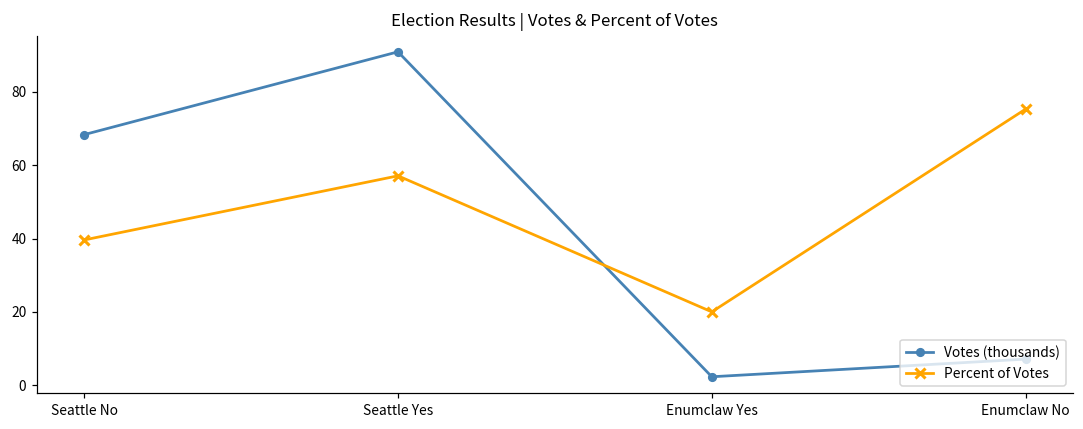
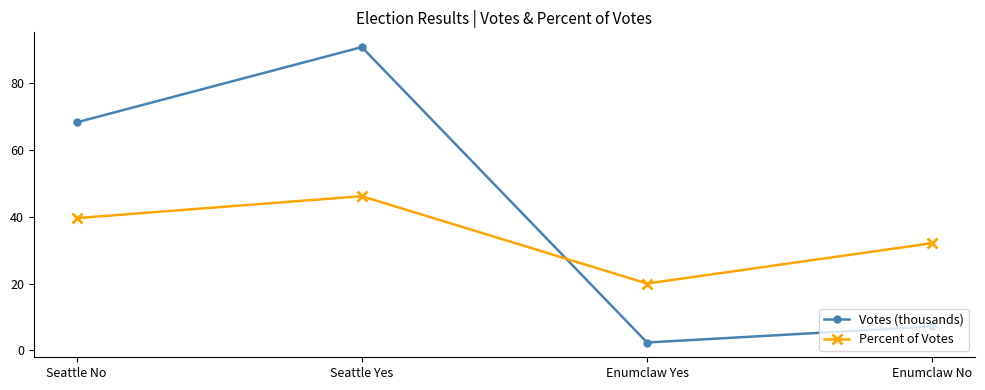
  {
    "Votes (thousands)": {
      "Seattle No": 68,
      "Seattle Yes": 91,
      "Enumclaw Yes": 2
    },
    "Percent of Votes": {
      "Seattle No": 40,
-     "Seattle Yes": 57,
+     "Seattle Yes": 46,
      "Enumclaw Yes": 20,
-     "Enumclaw No": 75
+     "Enumclaw No": 32
    }
  }
